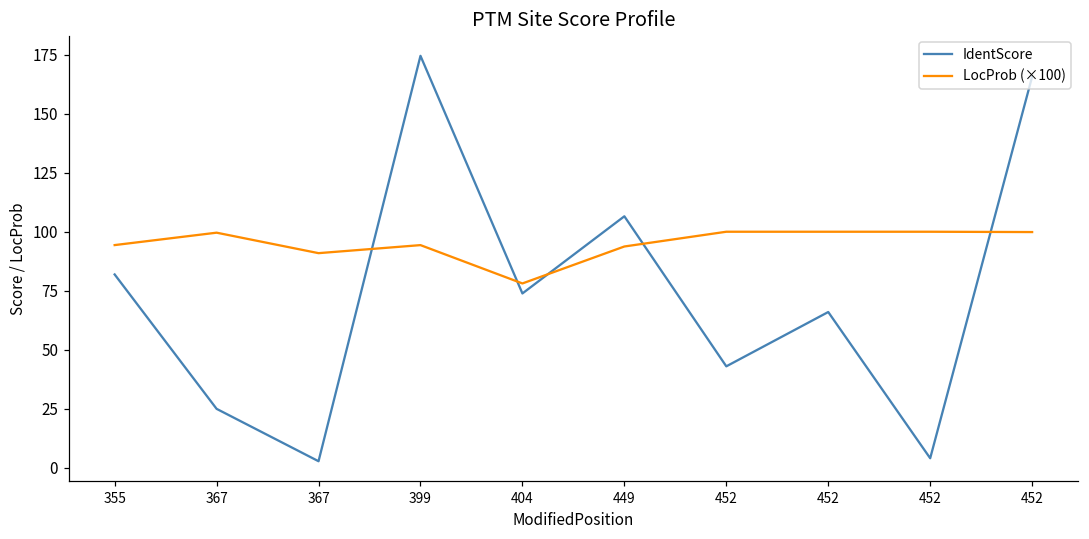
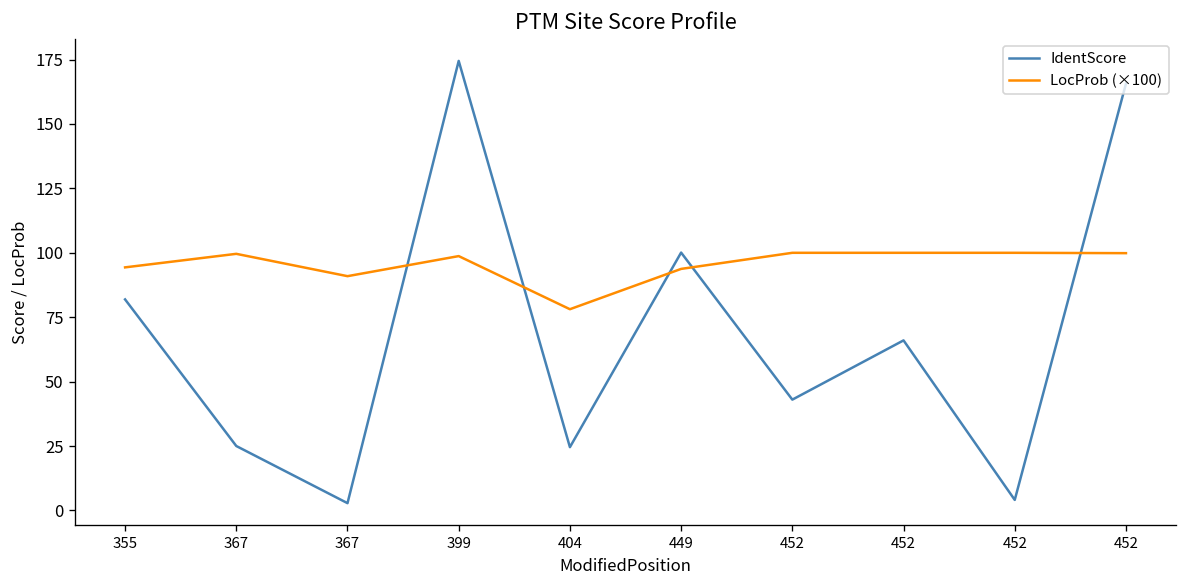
  {
    "IdentScore": {
      "355": 82,
      "399": 174,
-     "404": 74,
-     "449": 107
+     "404": 25,
+     "449": 100
    },
    "LocProb (×100)": {
      "355": 94,
-     "399": 94,
+     "399": 99,
      "404": 78,
      "449": 94
    }
  }
